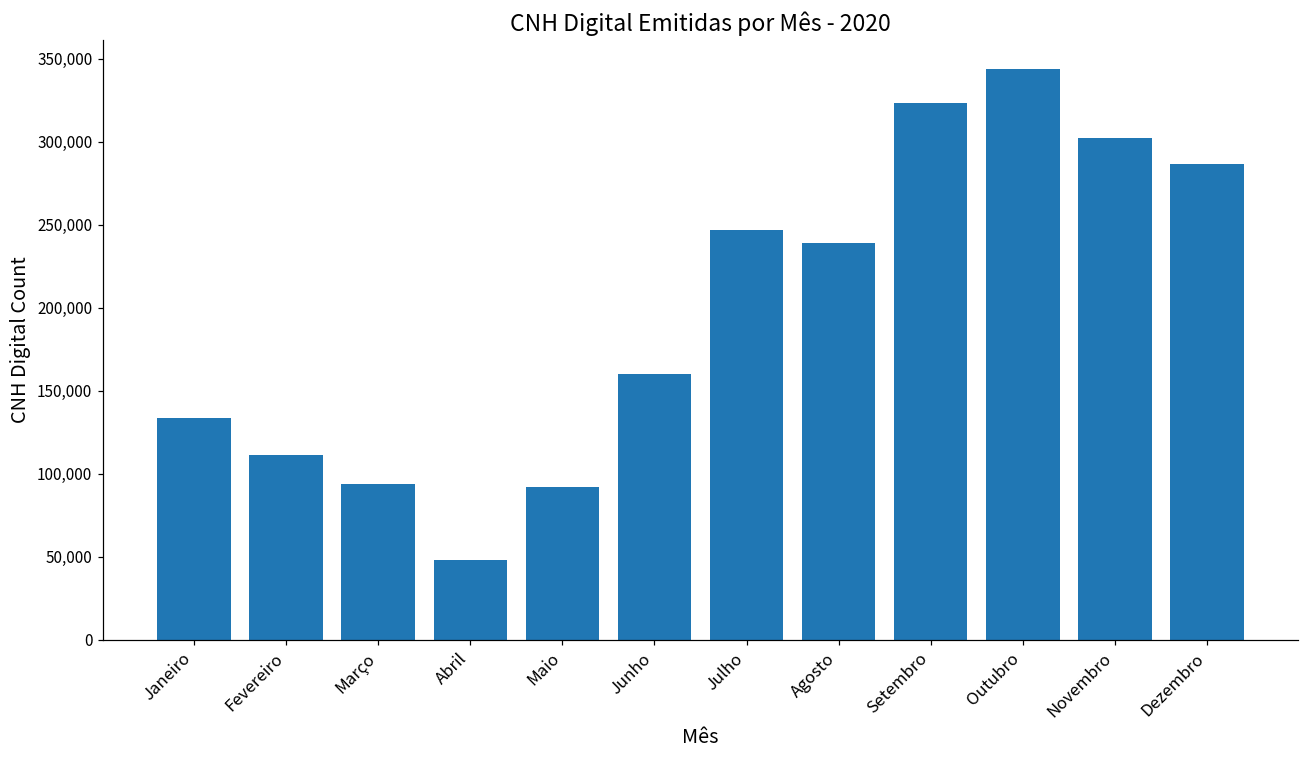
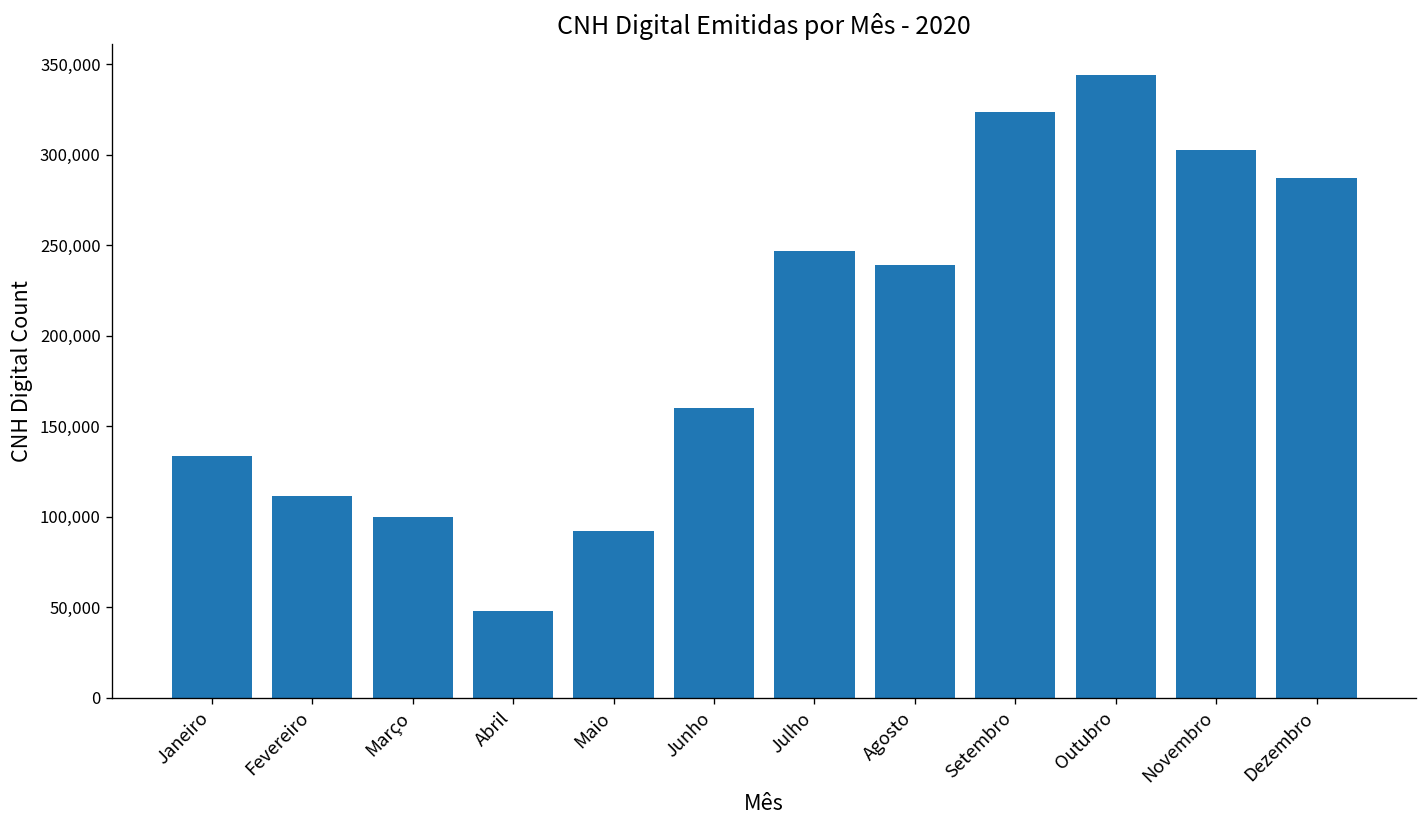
  {
    "Janeiro": "134,000",
    "Fevereiro": "111,000",
-   "Março": "94,000",
+   "Março": "100,000",
    "Abril": "48,000",
    "Maio": "92,000",
    "Junho": "160,000",
    "Julho": "247,000",
    "Agosto": "239,000",
    "Setembro": "323,000",
    "Outubro": "344,000",
    "Novembro": "303,000",
    "Dezembro": "287,000"
  }
